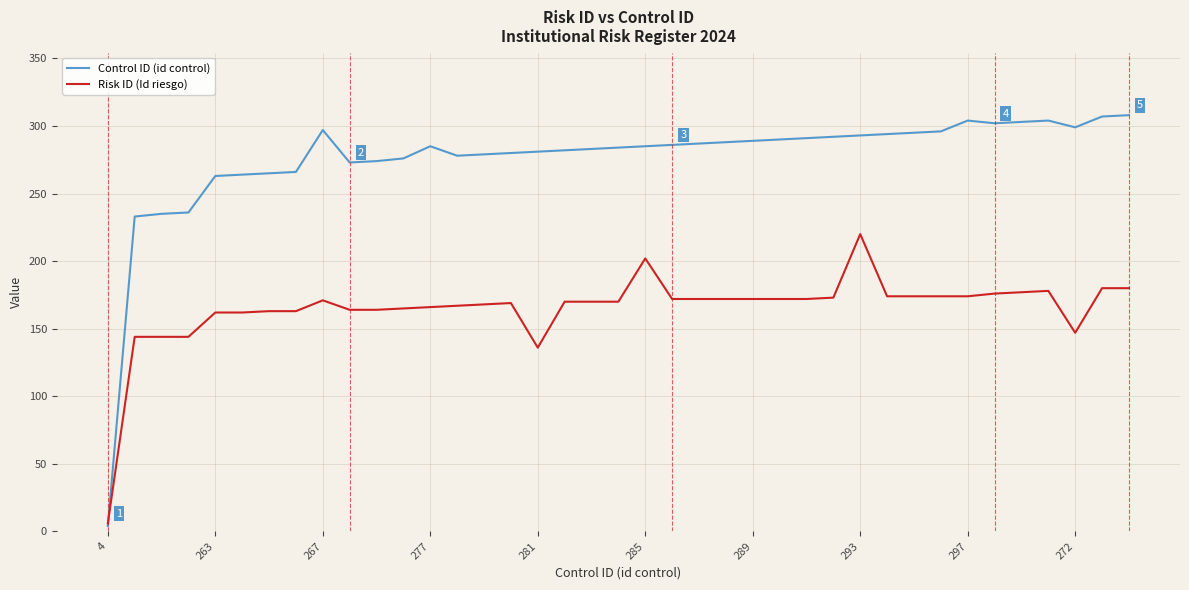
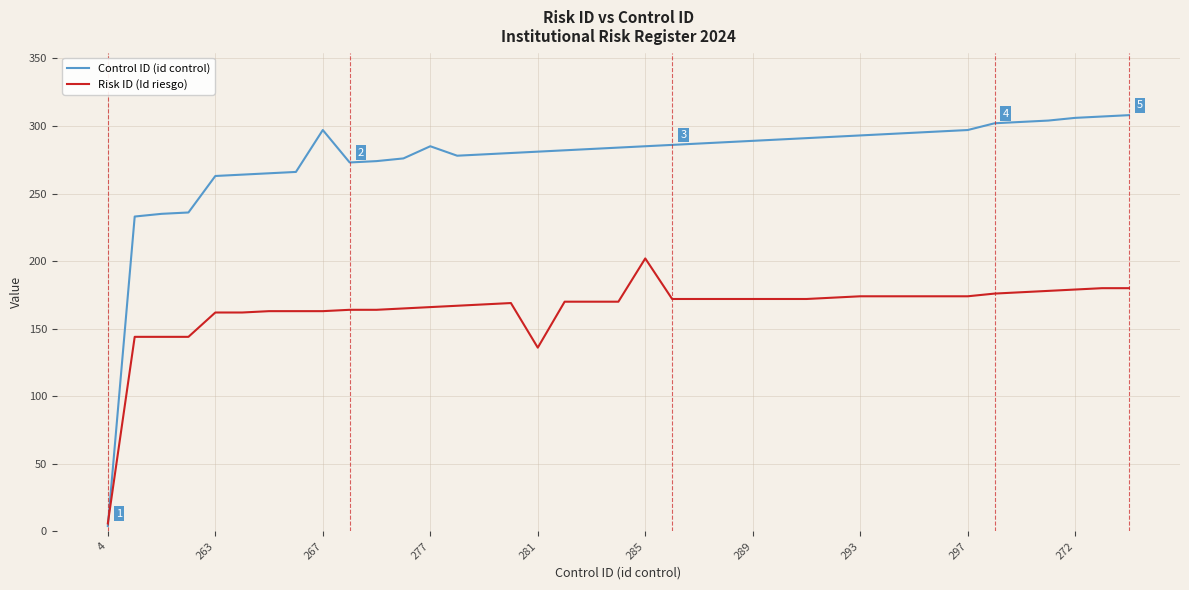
  {
    "Control ID (id control)": {
      "4": 4,
      "263": 263,
      "267": 297,
      "277": 285,
      "281": 281,
      "285": 285,
      "289": 289,
      "293": 293,
-     "297": 304,
-     "272": 299
+     "297": 297,
+     "272": 306
    },
    "Risk ID (Id riesgo)": {
      "263": 162,
-     "267": 171,
+     "267": 163,
      "277": 166,
      "281": 136,
      "285": 202,
      "289": 172,
-     "293": 220,
+     "293": 174,
      "297": 174,
-     "272": 147
+     "272": 179
    }
  }
